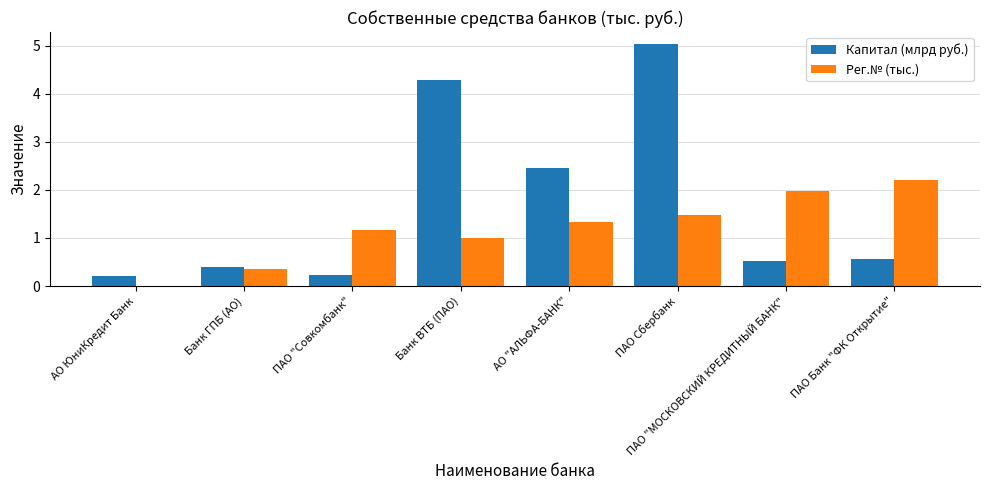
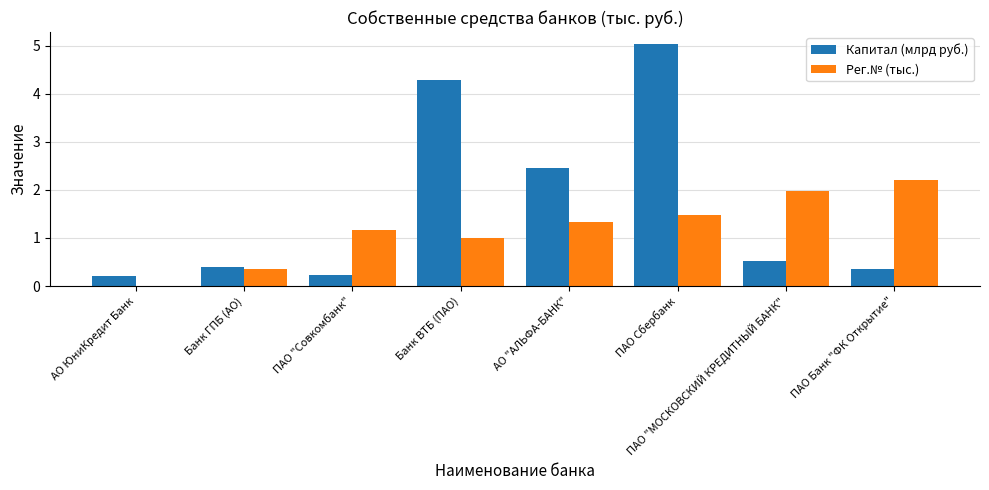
  {
    "Капитал (млрд руб.)": {
      "АО ЮниКредит Банк": 0.2,
      "Банк ГПБ (АО)": 0.4,
      "ПАО \"Совкомбанк\"": 0.2,
      "Банк ВТБ (ПАО)": 4.3,
      "АО \"АЛЬФА-БАНК\"": 2.5,
      "ПАО Сбербанк": 5.0,
      "ПАО \"МОСКОВСКИЙ КРЕДИТНЫЙ БАНК\"": 0.5,
-     "ПАО Банк \"ФК Открытие\"": 0.6
+     "ПАО Банк \"ФК Открытие\"": 0.4
    },
    "Рег.№ (тыс.)": {
      "Банк ГПБ (АО)": 0.4,
      "ПАО \"Совкомбанк\"": 1.2,
      "Банк ВТБ (ПАО)": 1.0,
      "АО \"АЛЬФА-БАНК\"": 1.3,
      "ПАО Сбербанк": 1.5,
      "ПАО \"МОСКОВСКИЙ КРЕДИТНЫЙ БАНК\"": 2.0,
      "ПАО Банк \"ФК Открытие\"": 2.2
    }
  }
